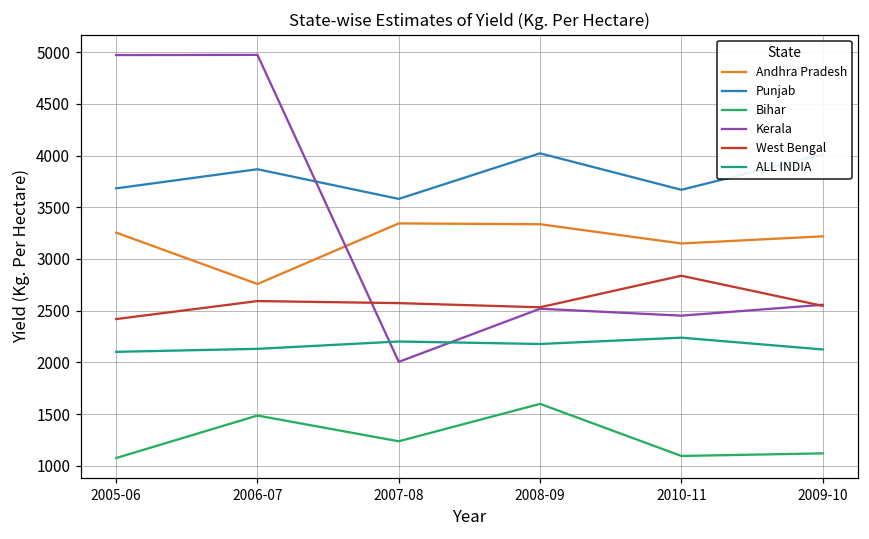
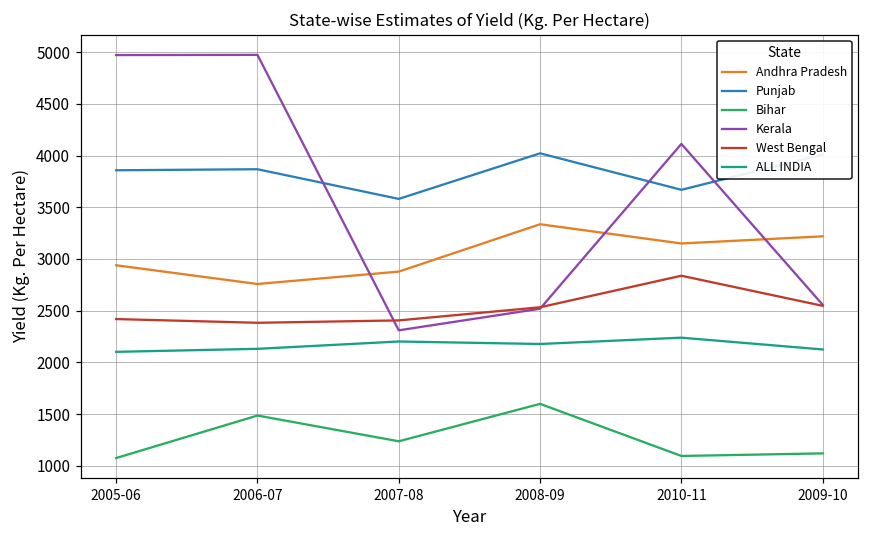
  {
    "Andhra Pradesh": {
-     "2005-06": 3300,
+     "2005-06": 2900,
      "2006-07": 2800,
-     "2007-08": 3300,
+     "2007-08": 2900,
      "2008-09": 3300,
      "2010-11": 3200,
      "2009-10": 3200
    },
    "Punjab": {
-     "2005-06": 3700,
+     "2005-06": 3900,
      "2006-07": 3900,
      "2007-08": 3600,
      "2008-09": 4000,
      "2010-11": 3700
    },
    "Kerala": {
      "2005-06": 5000,
      "2006-07": 5000,
-     "2007-08": 2000,
-     "2010-11": 2500
+     "2007-08": 2300,
+     "2010-11": 4100
    },
    "West Bengal": {
      "2005-06": 2400,
-     "2006-07": 2600,
-     "2007-08": 2600,
+     "2006-07": 2400,
+     "2007-08": 2400,
      "2010-11": 2800
    }
  }
